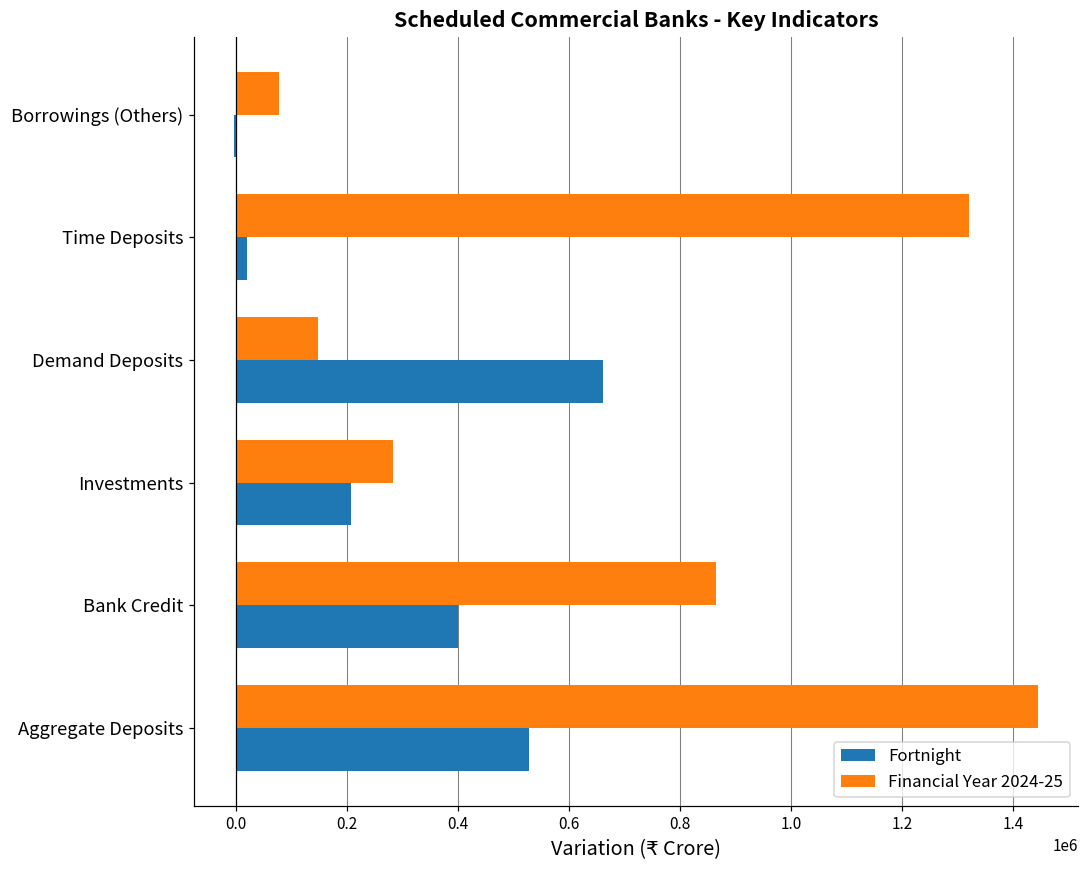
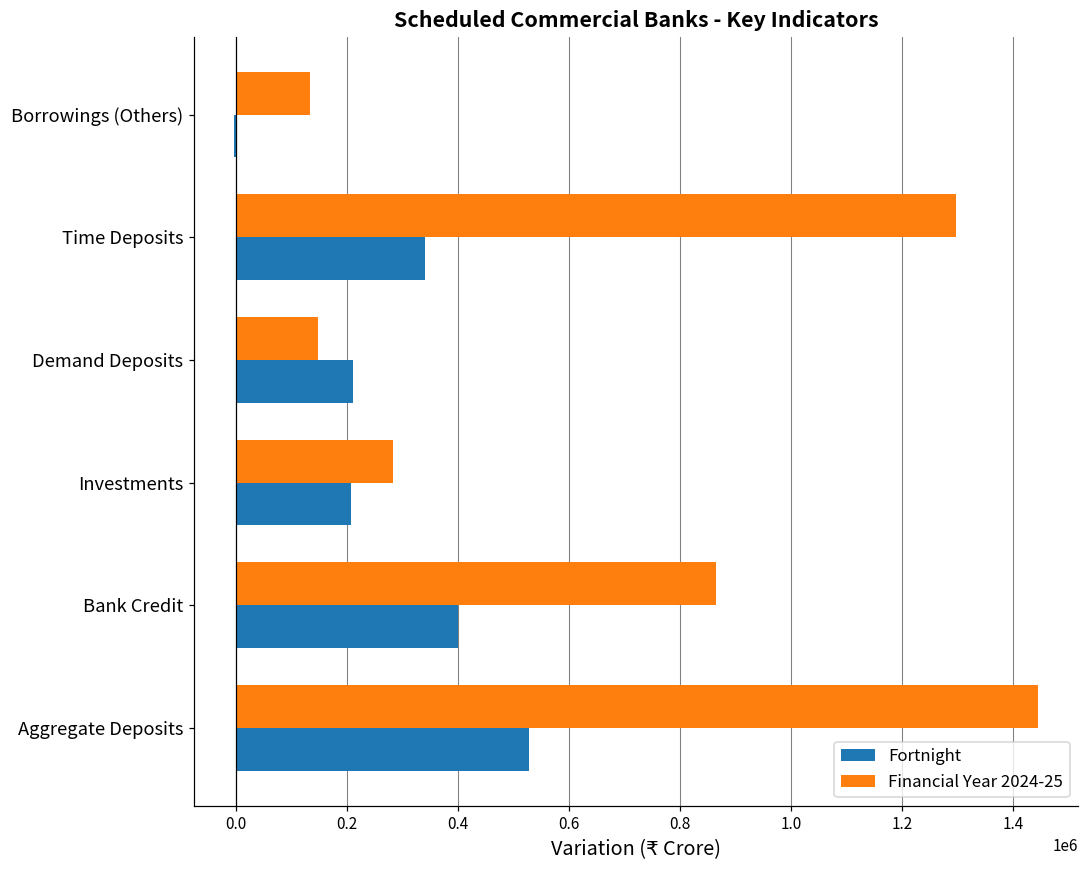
  {
    "Fortnight": {
-     "Time Deposits": 20000,
-     "Demand Deposits": 660000,
+     "Time Deposits": 340000,
+     "Demand Deposits": 210000,
      "Investments": 210000,
      "Bank Credit": 400000,
      "Aggregate Deposits": 530000
    },
    "Financial Year 2024-25": {
-     "Borrowings (Others)": 80000,
-     "Time Deposits": 1320000,
+     "Borrowings (Others)": 130000,
+     "Time Deposits": 1300000,
      "Demand Deposits": 150000,
      "Investments": 280000,
      "Bank Credit": 870000,
      "Aggregate Deposits": 1440000
    }
  }
